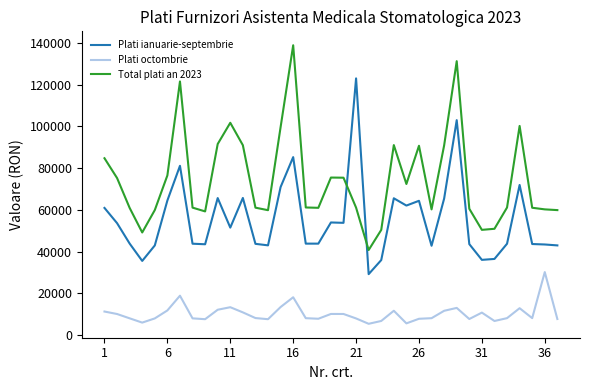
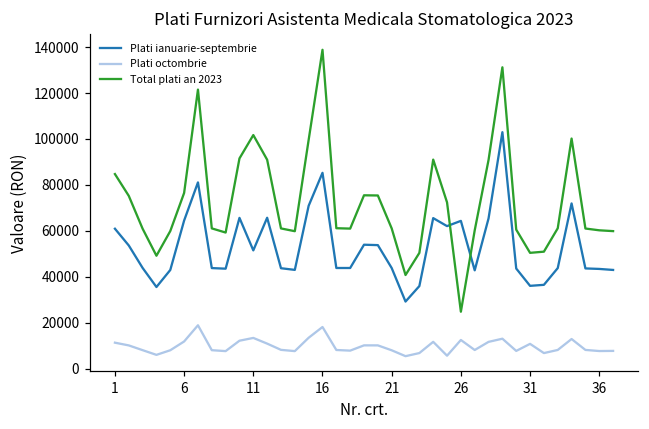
  {
    "Plati ianuarie-septembrie": {
      "1": 61000,
      "6": 64000,
      "11": 51000,
      "16": 85000,
-     "21": 123000,
+     "21": 44000,
      "26": 64000,
      "31": 36000,
      "36": 43000
    },
    "Plati octombrie": {
      "1": 11000,
      "6": 12000,
      "11": 13000,
      "16": 18000,
      "21": 8000,
-     "26": 8000,
+     "26": 12000,
      "31": 11000,
-     "36": 30000
+     "36": 8000
    },
    "Total plati an 2023": {
      "1": 85000,
      "6": 76000,
      "11": 102000,
      "16": 139000,
      "21": 61000,
-     "26": 91000,
+     "26": 25000,
      "31": 50000,
      "36": 60000
    }
  }
